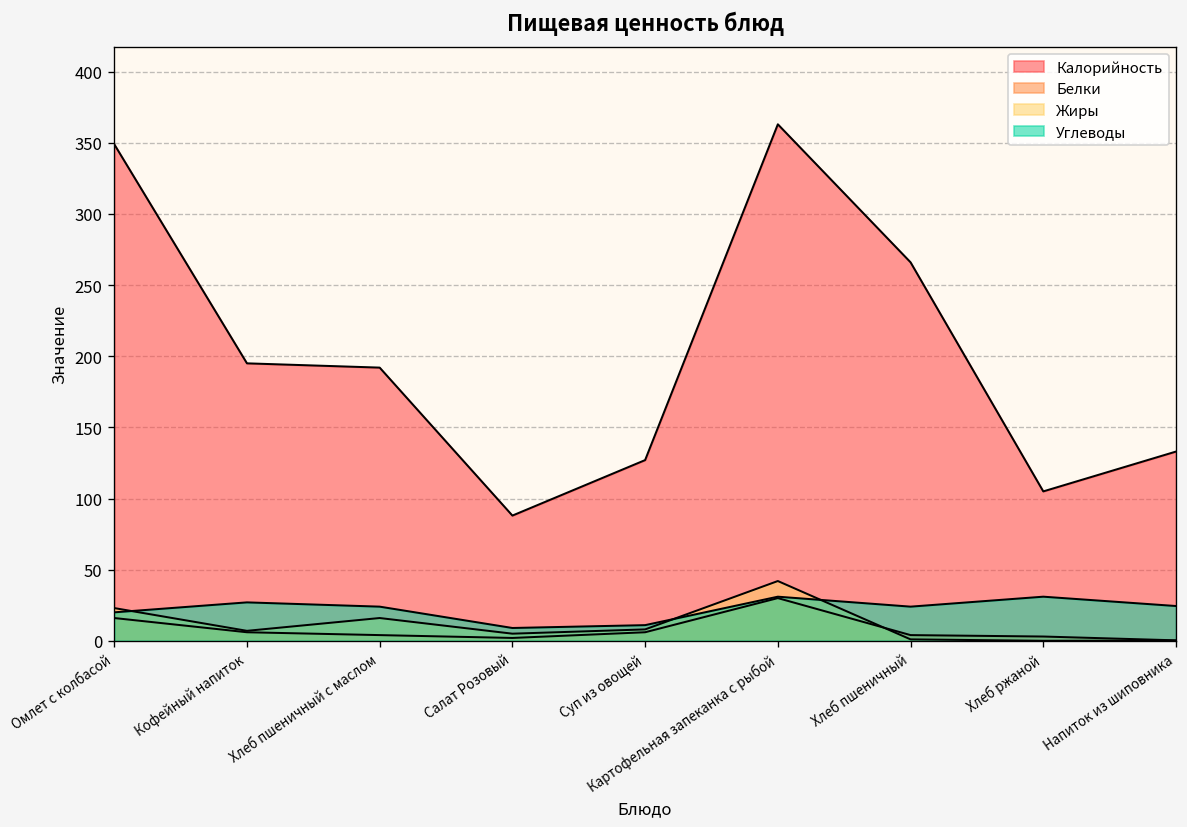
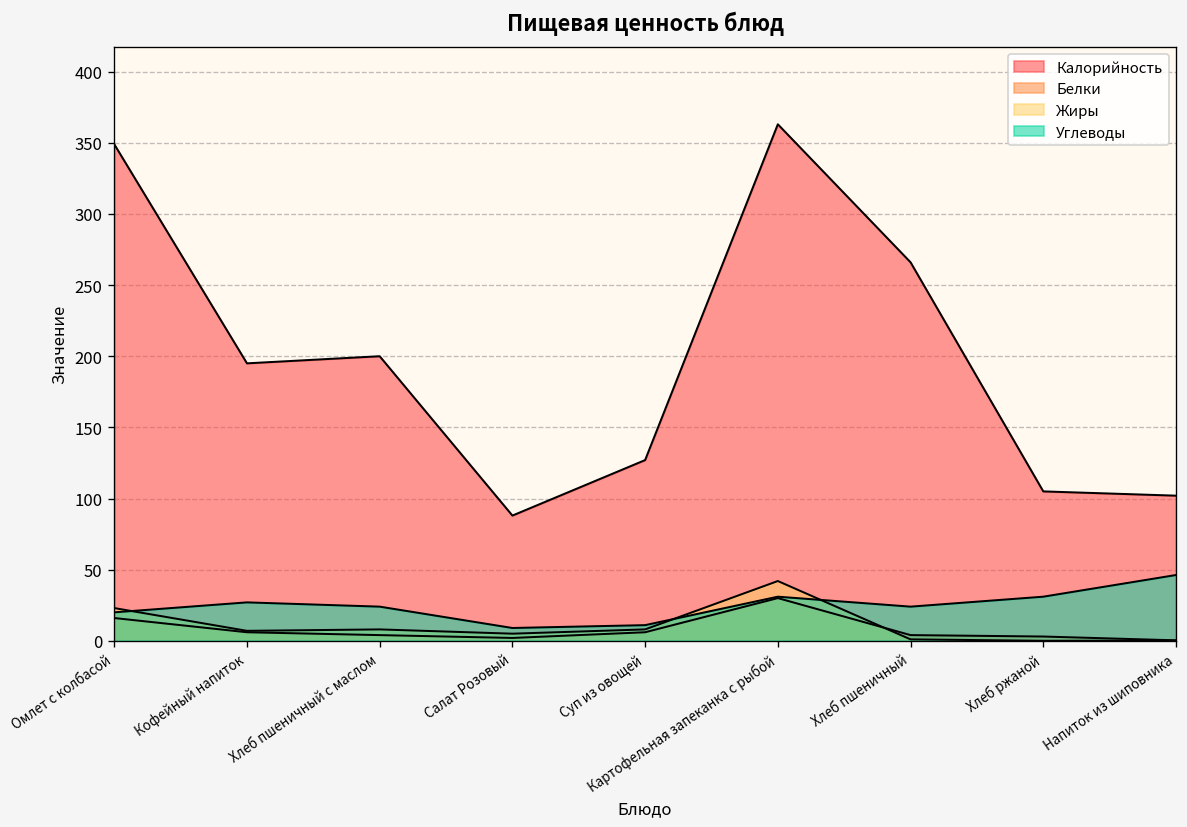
  {
    "Калорийность": {
      "Омлет с колбасой": 349,
      "Кофейный напиток": 195,
-     "Хлеб пшеничный с маслом": 192,
+     "Хлеб пшеничный с маслом": 200,
      "Салат Розовый": 88,
      "Суп из овощей": 127,
      "Картофельная запеканка с рыбой": 363,
      "Хлеб пшеничный": 266,
      "Хлеб ржаной": 105,
-     "Напиток из шиповника": 133
+     "Напиток из шиповника": 102
    },
    "Белки": {
      "Омлет с колбасой": 16,
      "Хлеб пшеничный с маслом": 4,
      "Салат Розовый": 2,
      "Хлеб пшеничный": 4,
      "Хлеб ржаной": 3
    },
    "Жиры": {
      "Омлет с колбасой": 23,
-     "Хлеб пшеничный с маслом": 16,
+     "Хлеб пшеничный с маслом": 8,
      "Салат Розовый": 5,
      "Картофельная запеканка с рыбой": 42,
      "Хлеб пшеничный": 1,
      "Хлеб ржаной": 0
    },
    "Углеводы": {
      "Омлет с колбасой": 20,
      "Кофейный напиток": 27,
      "Хлеб пшеничный с маслом": 24,
      "Салат Розовый": 9,
      "Суп из овощей": 11,
      "Хлеб пшеничный": 24,
      "Хлеб ржаной": 31,
-     "Напиток из шиповника": 24
+     "Напиток из шиповника": 46
    }
  }
